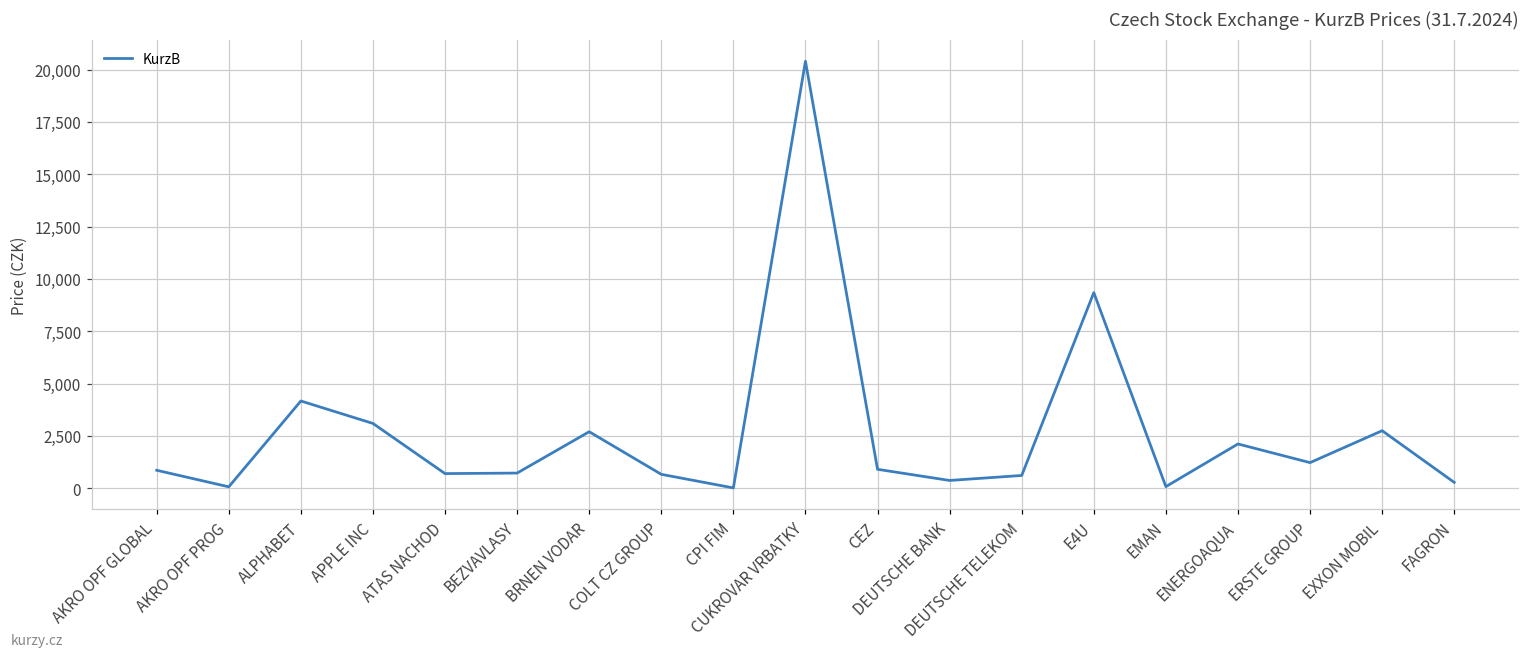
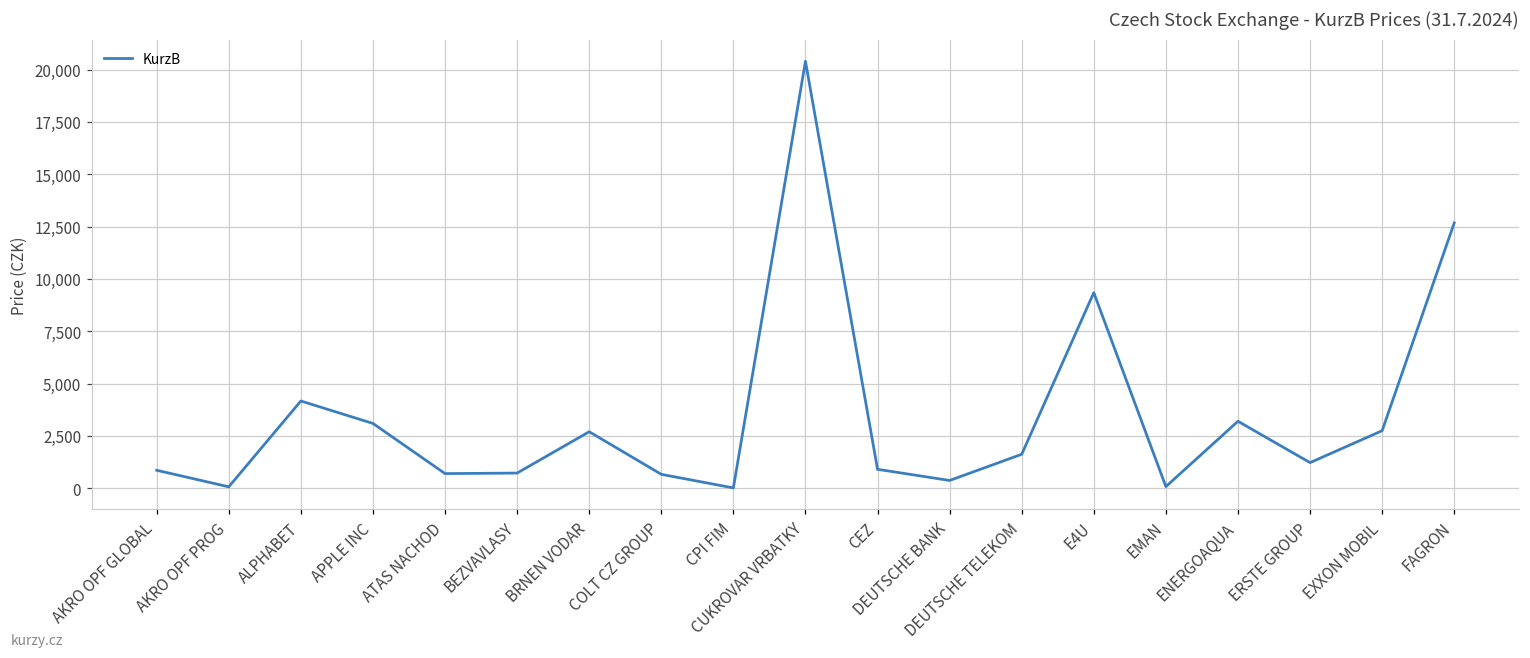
  {
    "AKRO OPF GLOBAL": "900",
    "AKRO OPF PROG": "100",
    "ALPHABET": "4,200",
    "APPLE INC": "3,100",
    "ATAS NACHOD": "700",
    "BEZVAVLASY": "700",
    "BRNEN VODAR": "2,700",
    "COLT CZ GROUP": "700",
    "CPI FIM": "0",
    "CUKROVAR VRBATKY": "20,400",
    "CEZ": "900",
    "DEUTSCHE BANK": "400",
-   "DEUTSCHE TELEKOM": "600",
+   "DEUTSCHE TELEKOM": "1,600",
    "E4U": "9,300",
    "EMAN": "100",
-   "ENERGOAQUA": "2,100",
+   "ENERGOAQUA": "3,200",
    "ERSTE GROUP": "1,200",
    "EXXON MOBIL": "2,700",
-   "FAGRON": "300"
+   "FAGRON": "12,700"
  }
